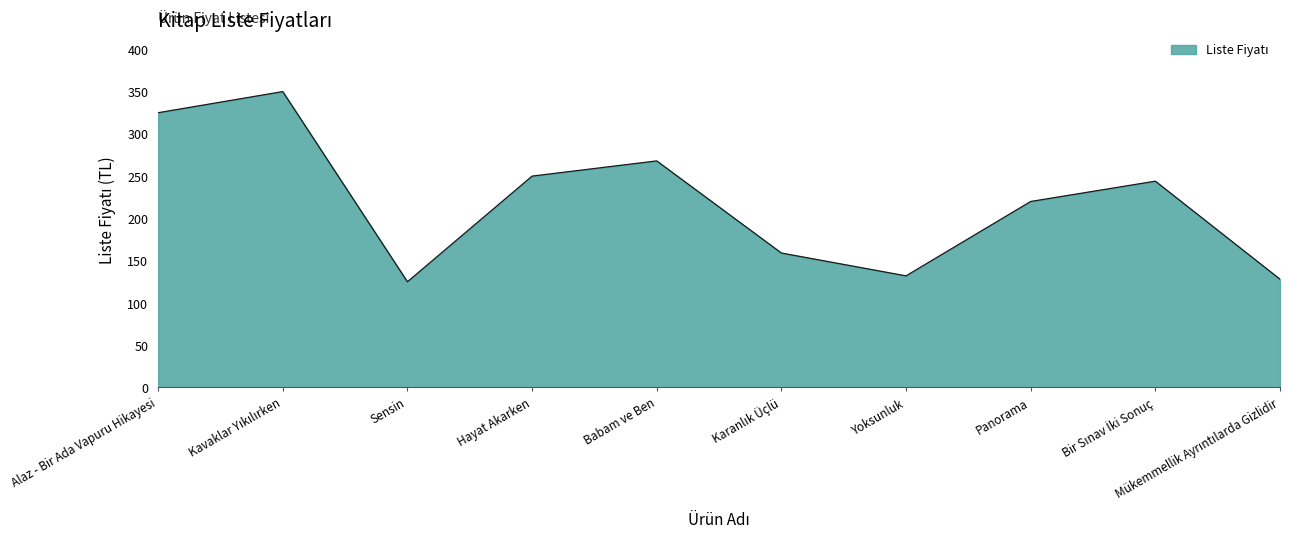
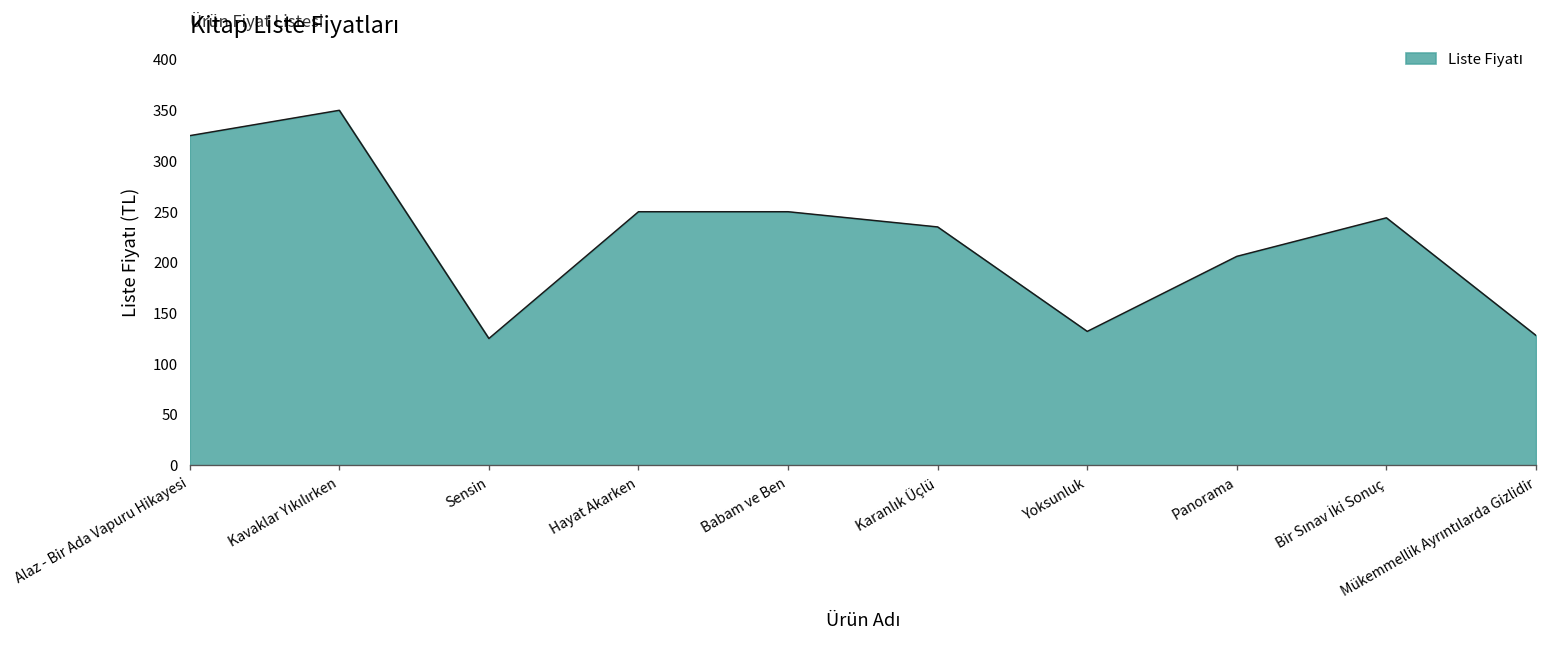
  {
    "Alaz - Bir Ada Vapuru Hikayesi": 330,
    "Kavaklar Yıkılırken": 350,
    "Sensin": 130,
    "Hayat Akarken": 250,
-   "Babam ve Ben": 270,
-   "Karanlık Üçlü": 160,
+   "Babam ve Ben": 250,
+   "Karanlık Üçlü": 240,
    "Yoksunluk": 130,
-   "Panorama": 220,
+   "Panorama": 210,
    "Bir Sınav İki Sonuç": 240,
    "Mükemmellik Ayrıntılarda Gizlidir": 130
  }
